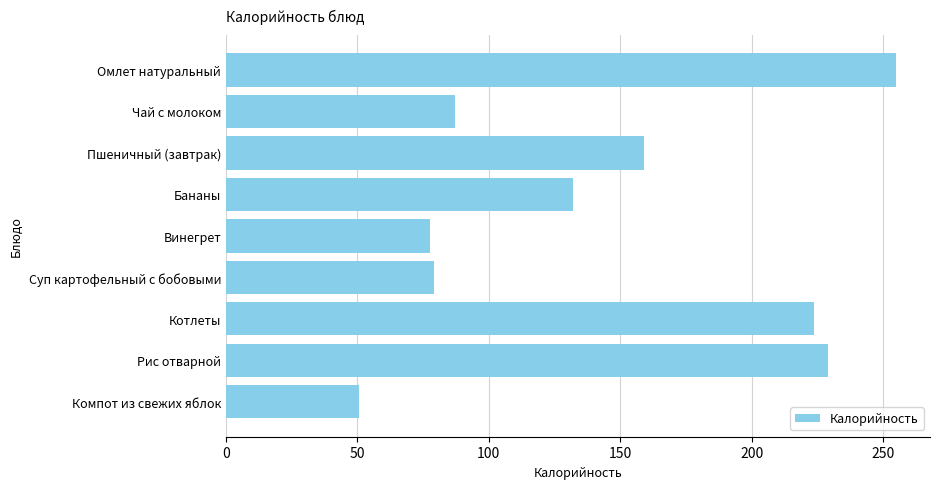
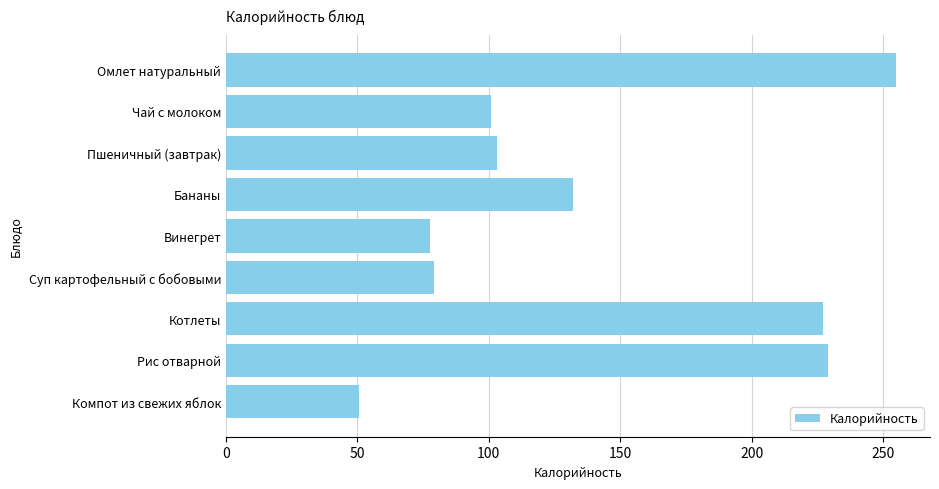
  {
    "Омлет натуральный": 255,
-   "Чай с молоком": 87,
-   "Пшеничный (завтрак)": 159,
+   "Чай с молоком": 101,
+   "Пшеничный (завтрак)": 103,
    "Бананы": 132,
    "Винегрет": 78,
    "Суп картофельный с бобовыми": 79,
-   "Котлеты": 224,
+   "Котлеты": 227,
    "Рис отварной": 229,
    "Компот из свежих яблок": 51
  }
